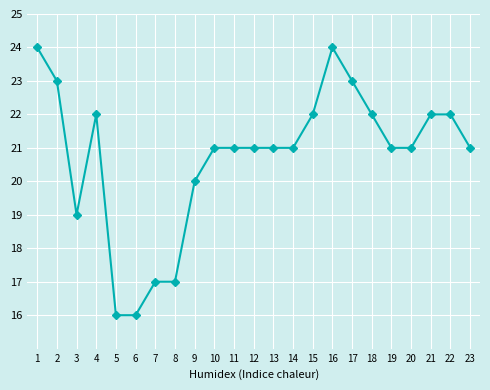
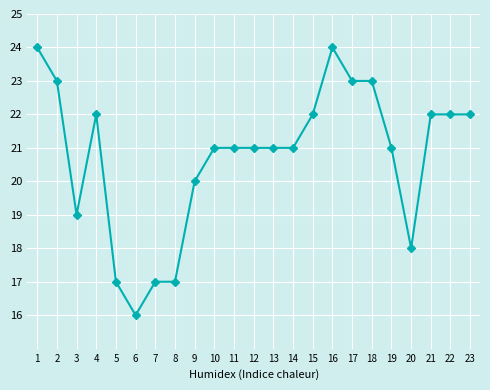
  {
    "1": 24,
    "2": 23,
    "3": 19,
    "4": 22,
-   "5": 16,
+   "5": 17,
    "6": 16,
    "7": 17,
    "8": 17,
    "9": 20,
    "10": 21,
    "11": 21,
    "12": 21,
    "13": 21,
    "14": 21,
    "15": 22,
    "16": 24,
    "17": 23,
-   "18": 22,
+   "18": 23,
    "19": 21,
-   "20": 21,
+   "20": 18,
    "21": 22,
    "22": 22,
-   "23": 21
+   "23": 22
  }
